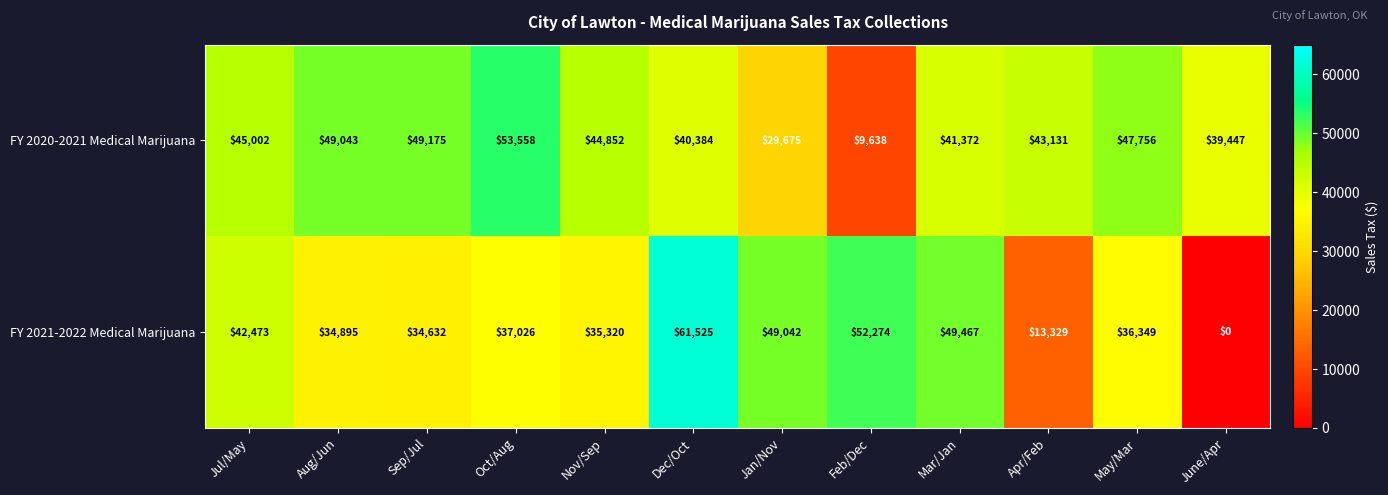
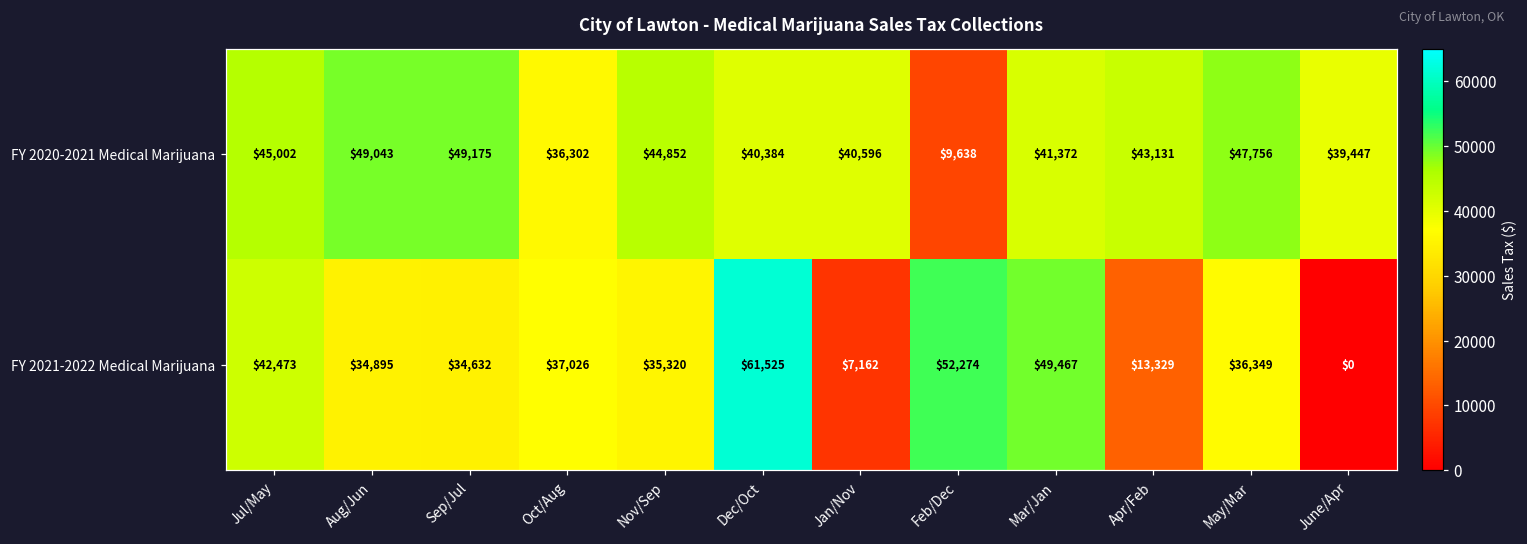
  {
    "FY 2020-2021 Medical Marijuana": {
      "Jul/May": "$45,002",
      "Aug/Jun": "$49,043",
      "Sep/Jul": "$49,175",
-     "Oct/Aug": "$53,558",
+     "Oct/Aug": "$36,302",
      "Nov/Sep": "$44,852",
      "Dec/Oct": "$40,384",
-     "Jan/Nov": "$29,675",
+     "Jan/Nov": "$40,596",
      "Feb/Dec": "$9,638",
      "Mar/Jan": "$41,372",
      "Apr/Feb": "$43,131",
      "May/Mar": "$47,756",
      "June/Apr": "$39,447"
    },
    "FY 2021-2022 Medical Marijuana": {
      "Jul/May": "$42,473",
      "Aug/Jun": "$34,895",
      "Sep/Jul": "$34,632",
      "Oct/Aug": "$37,026",
      "Nov/Sep": "$35,320",
      "Dec/Oct": "$61,525",
-     "Jan/Nov": "$49,042",
+     "Jan/Nov": "$7,162",
      "Feb/Dec": "$52,274",
      "Mar/Jan": "$49,467",
      "Apr/Feb": "$13,329",
      "May/Mar": "$36,349",
      "June/Apr": "$0"
    }
  }
